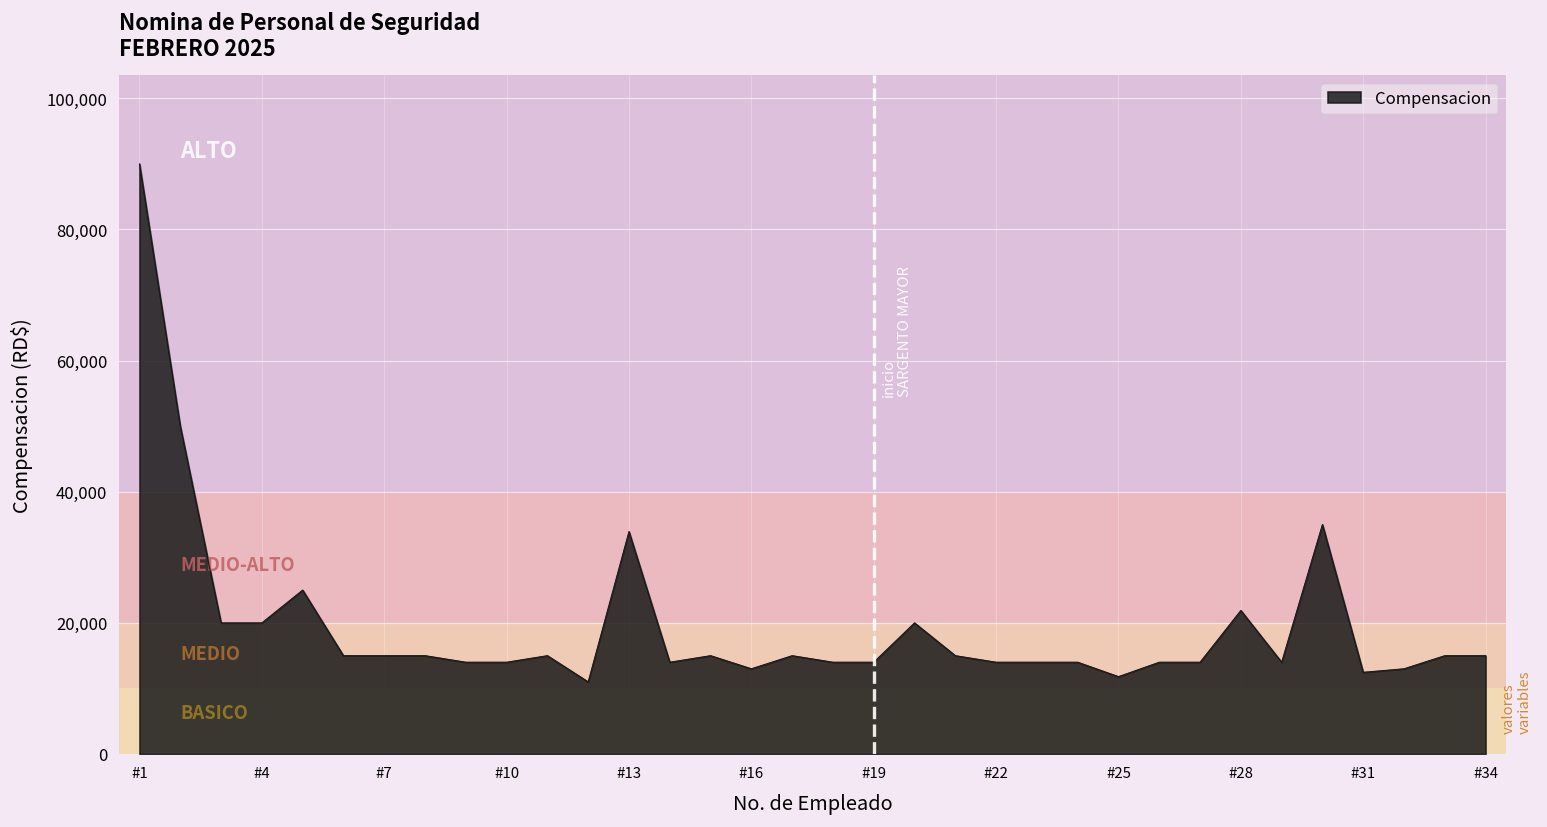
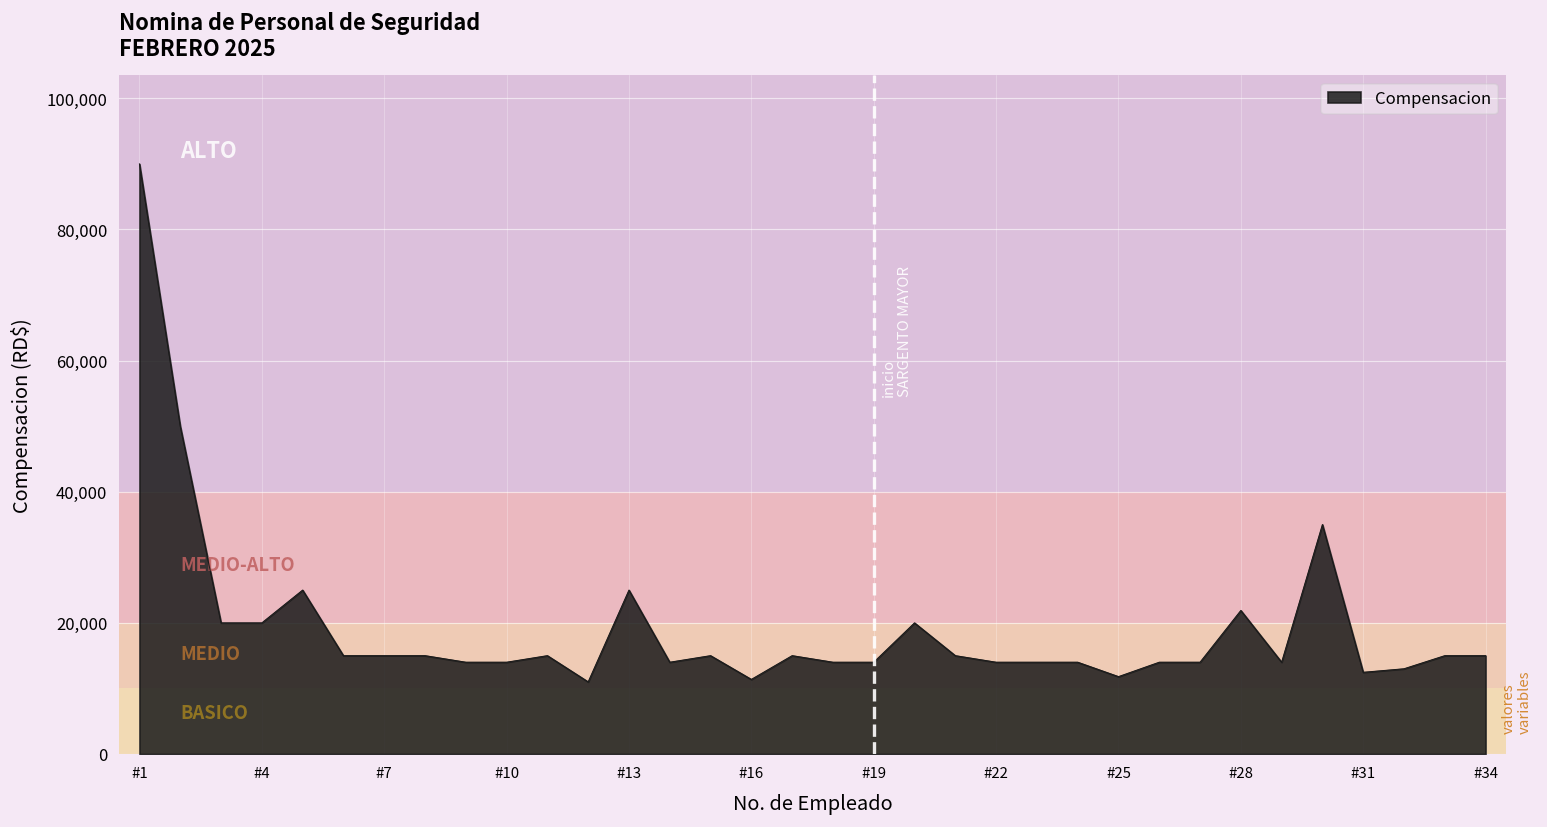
  {
    "#1": "90,000",
    "#4": "20,000",
    "#7": "15,000",
    "#10": "14,000",
-   "#13": "34,000",
-   "#16": "13,000",
+   "#13": "25,000",
+   "#16": "11,000",
    "#19": "14,000",
    "#22": "14,000",
    "#25": "12,000",
    "#28": "22,000",
    "#31": "12,000",
    "#34": "15,000"
  }
